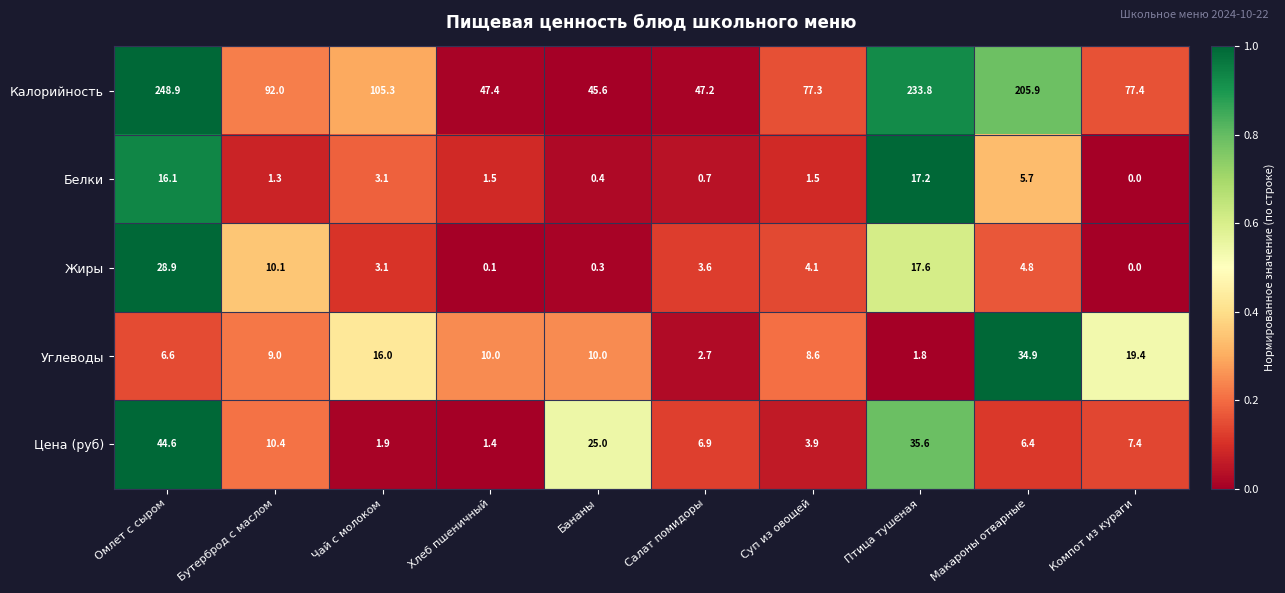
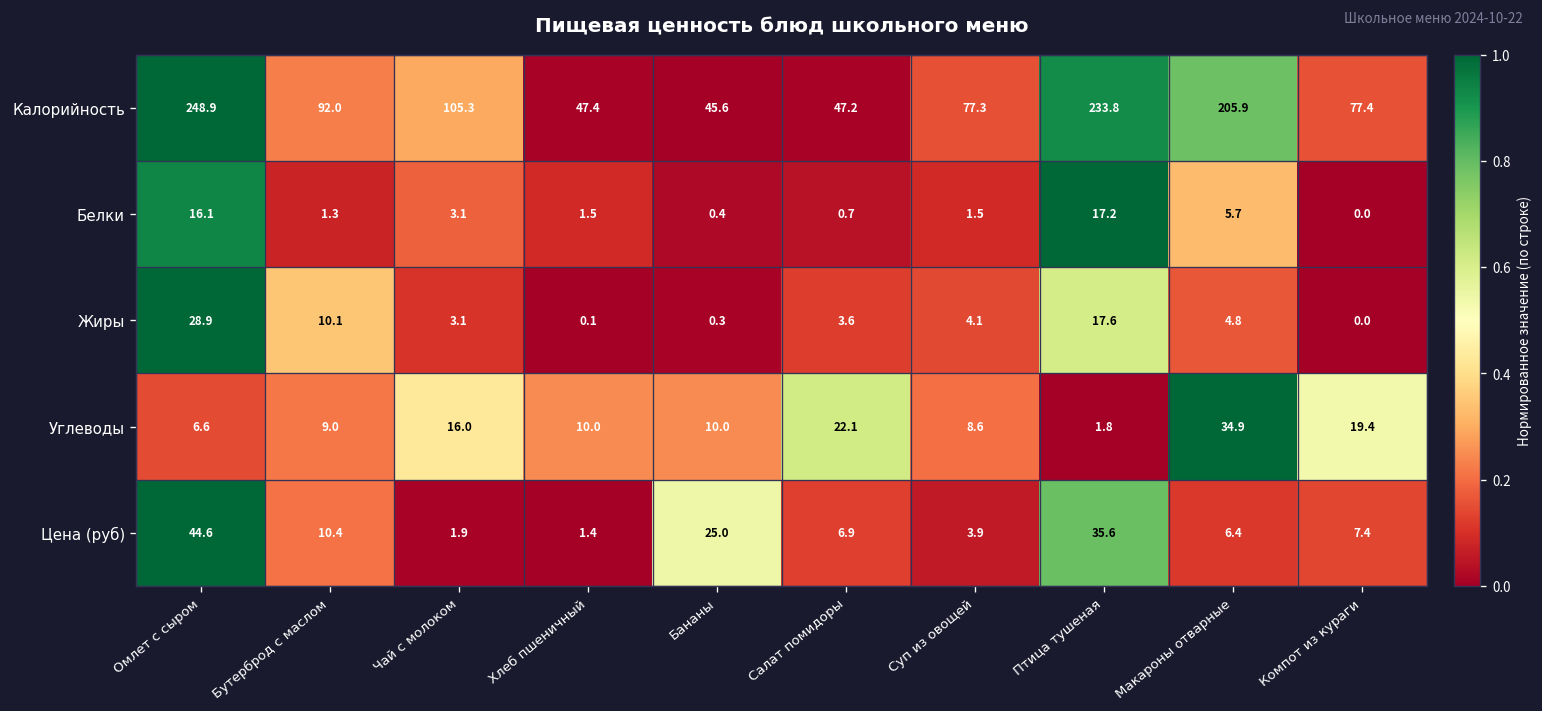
  {
    "Калорийность": {
      "Омлет с сыром": 248.9,
      "Бутерброд с маслом": 92.0,
      "Чай с молоком": 105.3,
      "Хлеб пшеничный": 47.4,
      "Бананы": 45.6,
      "Салат помидоры": 47.2,
      "Суп из овощей": 77.3,
      "Птица тушеная": 233.8,
      "Макароны отварные": 205.9,
      "Компот из кураги": 77.4
    },
    "Белки": {
      "Омлет с сыром": 16.1,
      "Бутерброд с маслом": 1.3,
      "Чай с молоком": 3.1,
      "Хлеб пшеничный": 1.5,
      "Бананы": 0.4,
      "Салат помидоры": 0.7,
      "Суп из овощей": 1.5,
      "Птица тушеная": 17.2,
      "Макароны отварные": 5.7,
      "Компот из кураги": 0.0
    },
    "Жиры": {
      "Омлет с сыром": 28.9,
      "Бутерброд с маслом": 10.1,
      "Чай с молоком": 3.1,
      "Хлеб пшеничный": 0.1,
      "Бананы": 0.3,
      "Салат помидоры": 3.6,
      "Суп из овощей": 4.1,
      "Птица тушеная": 17.6,
      "Макароны отварные": 4.8,
      "Компот из кураги": 0.0
    },
    "Углеводы": {
      "Омлет с сыром": 6.6,
      "Бутерброд с маслом": 9.0,
      "Чай с молоком": 16.0,
      "Хлеб пшеничный": 10.0,
      "Бананы": 10.0,
-     "Салат помидоры": 2.7,
+     "Салат помидоры": 22.1,
      "Суп из овощей": 8.6,
      "Птица тушеная": 1.8,
      "Макароны отварные": 34.9,
      "Компот из кураги": 19.4
    },
    "Цена (руб)": {
      "Омлет с сыром": 44.6,
      "Бутерброд с маслом": 10.4,
      "Чай с молоком": 1.9,
      "Хлеб пшеничный": 1.4,
      "Бананы": 25.0,
      "Салат помидоры": 6.9,
      "Суп из овощей": 3.9,
      "Птица тушеная": 35.6,
      "Макароны отварные": 6.4,
      "Компот из кураги": 7.4
    }
  }
